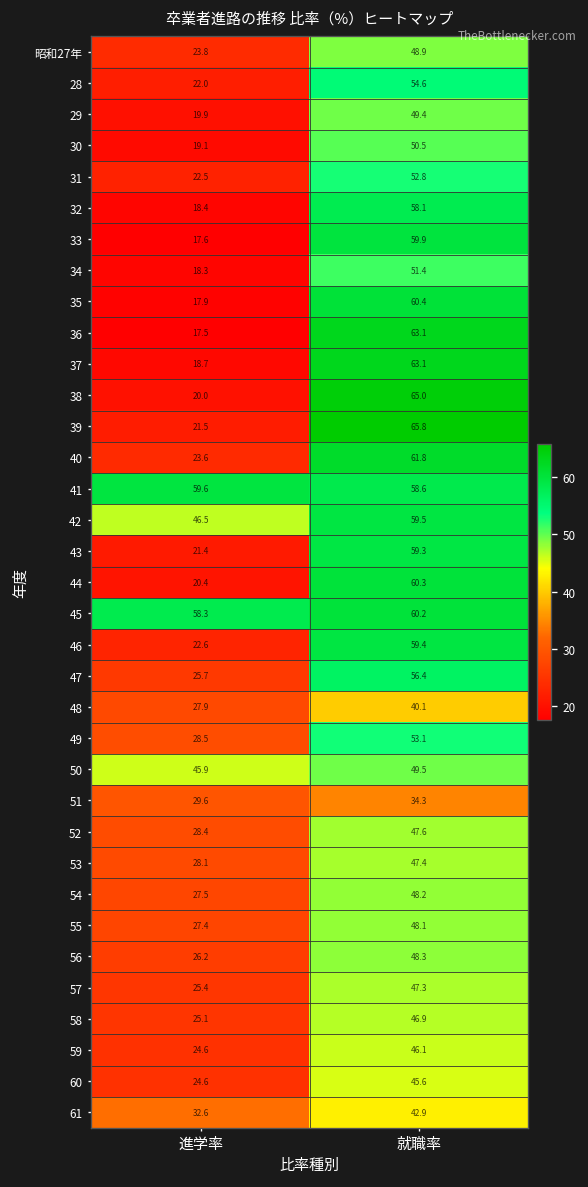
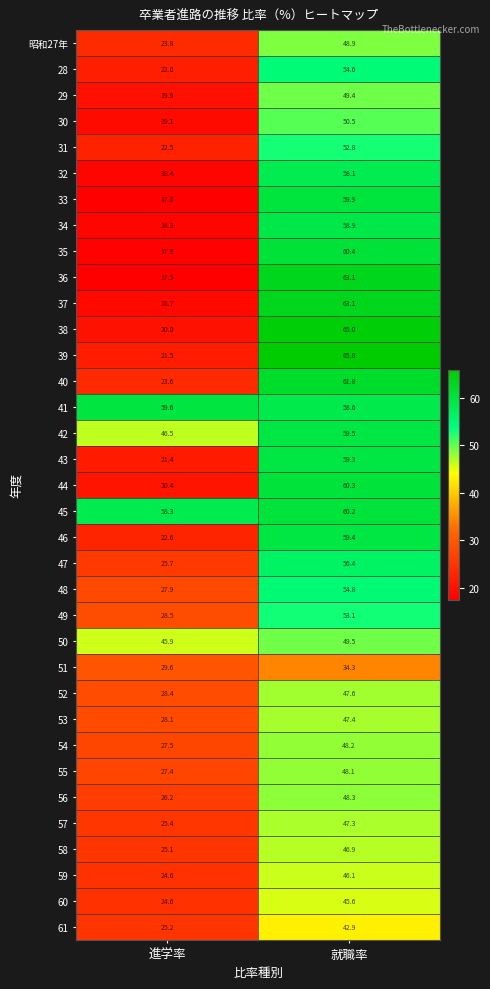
  {
    "昭和27年": {
      "進学率": 23.8,
      "就職率": 48.9
    },
    "28": {
      "進学率": 22.0,
      "就職率": 54.6
    },
    "29": {
      "進学率": 19.9,
      "就職率": 49.4
    },
    "30": {
      "進学率": 19.1,
      "就職率": 50.5
    },
    "31": {
      "進学率": 22.5,
      "就職率": 52.8
    },
    "32": {
      "進学率": 18.4,
      "就職率": 58.1
    },
    "33": {
      "進学率": 17.6,
      "就職率": 59.9
    },
    "34": {
      "進学率": 18.3,
-     "就職率": 51.4
+     "就職率": 58.9
    },
    "35": {
      "進学率": 17.9,
      "就職率": 60.4
    },
    "36": {
      "進学率": 17.5,
      "就職率": 63.1
    },
    "37": {
      "進学率": 18.7,
      "就職率": 63.1
    },
    "38": {
      "進学率": 20.0,
      "就職率": 65.0
    },
    "39": {
      "進学率": 21.5,
      "就職率": 65.8
    },
    "40": {
      "進学率": 23.6,
      "就職率": 61.8
    },
    "41": {
      "進学率": 59.6,
      "就職率": 58.6
    },
    "42": {
      "進学率": 46.5,
      "就職率": 59.5
    },
    "43": {
      "進学率": 21.4,
      "就職率": 59.3
    },
    "44": {
      "進学率": 20.4,
      "就職率": 60.3
    },
    "45": {
      "進学率": 58.3,
      "就職率": 60.2
    },
    "46": {
      "進学率": 22.6,
      "就職率": 59.4
    },
    "47": {
      "進学率": 25.7,
      "就職率": 56.4
    },
    "48": {
      "進学率": 27.9,
-     "就職率": 40.1
+     "就職率": 54.8
    },
    "49": {
      "進学率": 28.5,
      "就職率": 53.1
    },
    "50": {
      "進学率": 45.9,
      "就職率": 49.5
    },
    "51": {
      "進学率": 29.6,
      "就職率": 34.3
    },
    "52": {
      "進学率": 28.4,
      "就職率": 47.6
    },
    "53": {
      "進学率": 28.1,
      "就職率": 47.4
    },
    "54": {
      "進学率": 27.5,
      "就職率": 48.2
    },
    "55": {
      "進学率": 27.4,
      "就職率": 48.1
    },
    "56": {
      "進学率": 26.2,
      "就職率": 48.3
    },
    "57": {
      "進学率": 25.4,
      "就職率": 47.3
    },
    "58": {
      "進学率": 25.1,
      "就職率": 46.9
    },
    "59": {
      "進学率": 24.6,
      "就職率": 46.1
    },
    "60": {
      "進学率": 24.6,
      "就職率": 45.6
    },
    "61": {
-     "進学率": 32.6,
+     "進学率": 25.2,
      "就職率": 42.9
    }
  }
